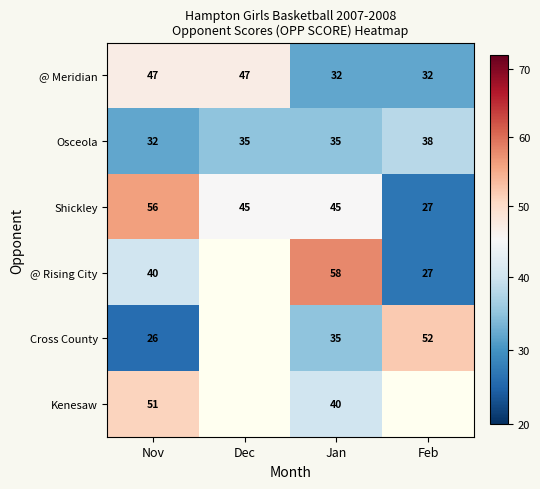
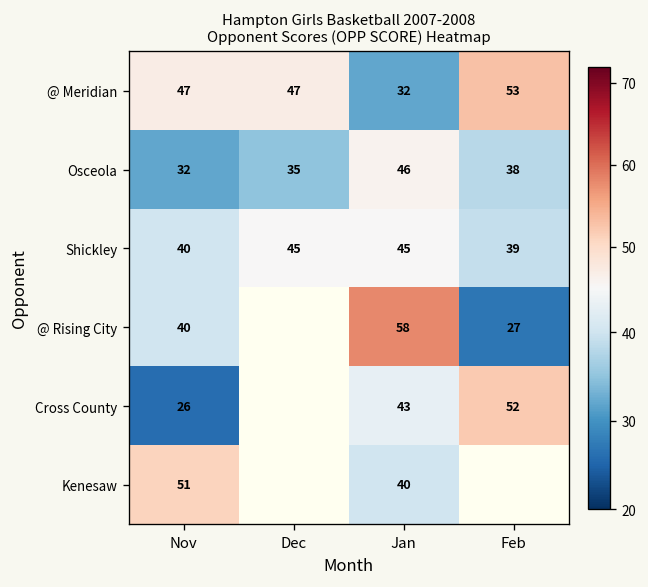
  {
    "@ Meridian": {
      "Nov": 47,
      "Dec": 47,
      "Jan": 32,
-     "Feb": 32
+     "Feb": 53
    },
    "Osceola": {
      "Nov": 32,
      "Dec": 35,
-     "Jan": 35,
+     "Jan": 46,
      "Feb": 38
    },
    "Shickley": {
-     "Nov": 56,
+     "Nov": 40,
      "Dec": 45,
      "Jan": 45,
-     "Feb": 27
+     "Feb": 39
    },
    "@ Rising City": {
      "Nov": 40,
      "Jan": 58,
      "Feb": 27
    },
    "Cross County": {
      "Nov": 26,
-     "Jan": 35,
+     "Jan": 43,
      "Feb": 52
    },
    "Kenesaw": {
      "Nov": 51,
      "Jan": 40
    }
  }
